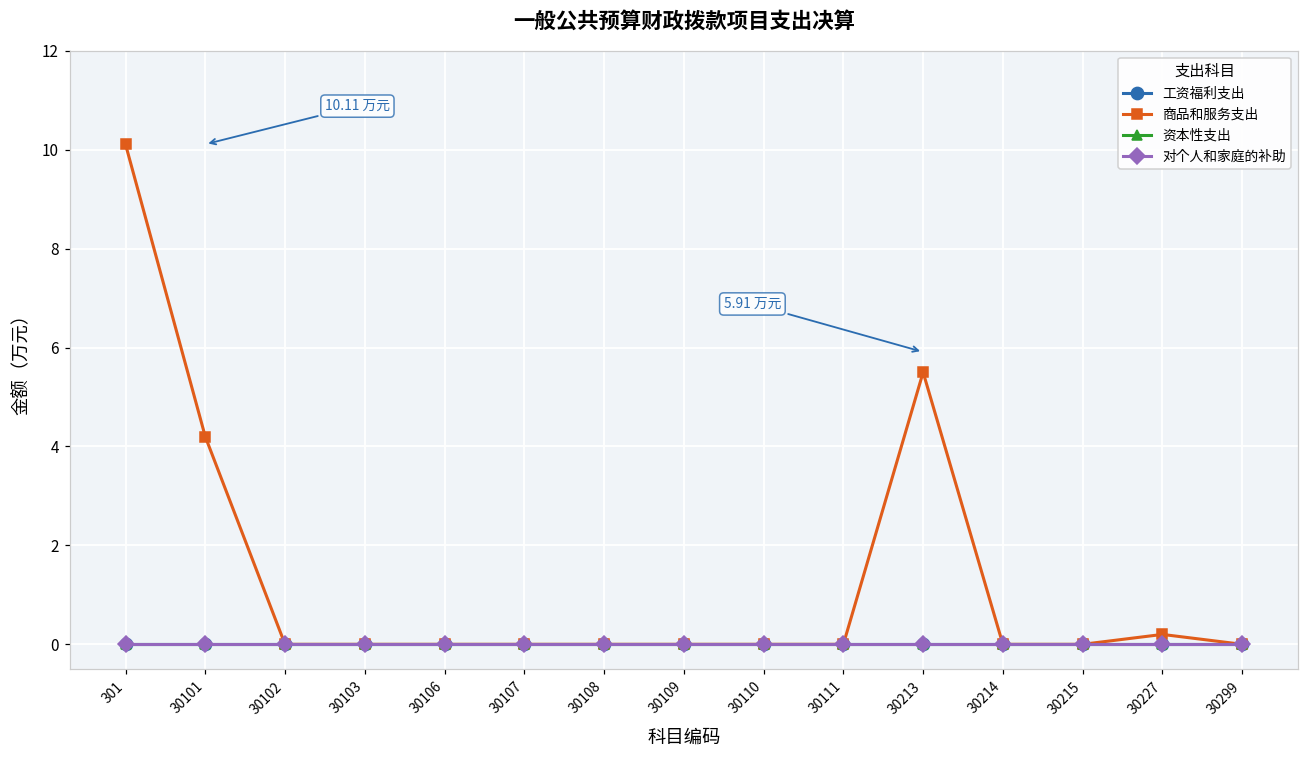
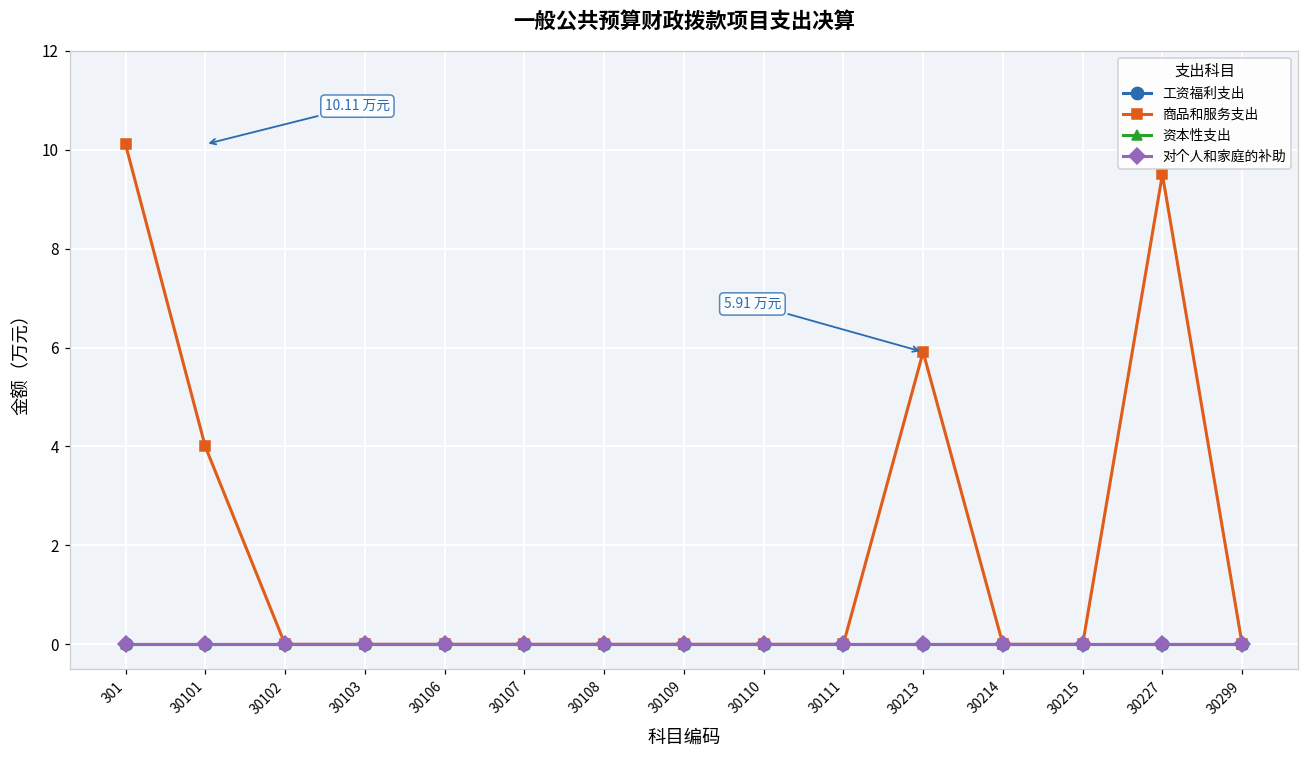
  {
    "对个人和家庭的补助": {
      "301": 0.0,
      "30101": 0.0,
      "30213": 0.0,
      "30227": 0.0
    },
    "商品和服务支出": {
      "301": 10.1,
-     "30101": 4.2,
-     "30213": 5.5,
-     "30227": 0.2
+     "30101": 4.0,
+     "30213": 5.9,
+     "30227": 9.5
    }
  }
